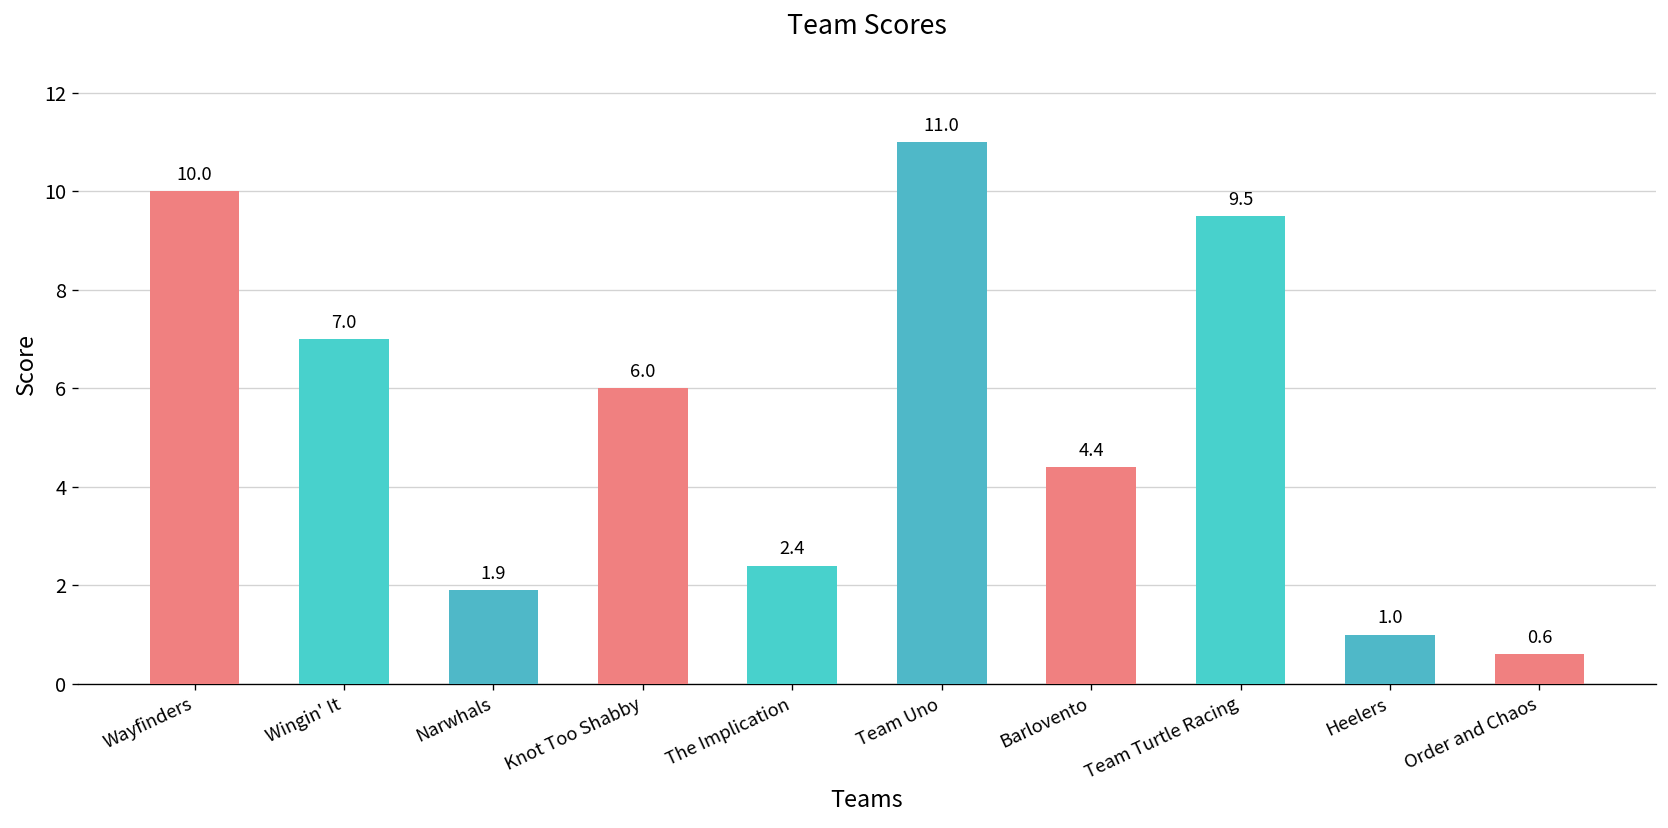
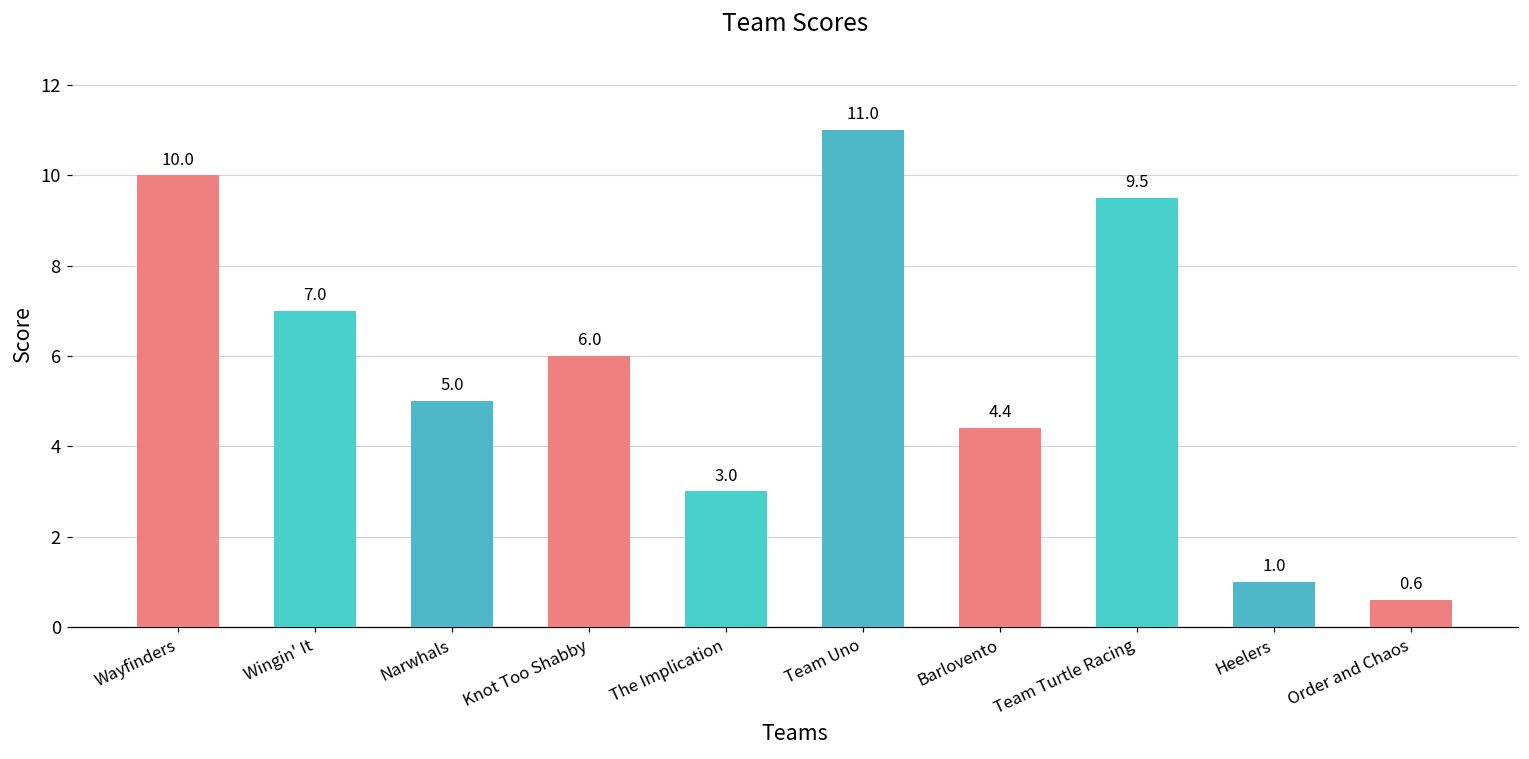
  {
    "Wayfinders": 10.0,
    "Wingin' It": 7.0,
-   "Narwhals": 1.9,
+   "Narwhals": 5.0,
    "Knot Too Shabby": 6.0,
-   "The Implication": 2.4,
+   "The Implication": 3.0,
    "Team Uno": 11.0,
    "Barlovento": 4.4,
    "Team Turtle Racing": 9.5,
    "Heelers": 1.0,
    "Order and Chaos": 0.6
  }
